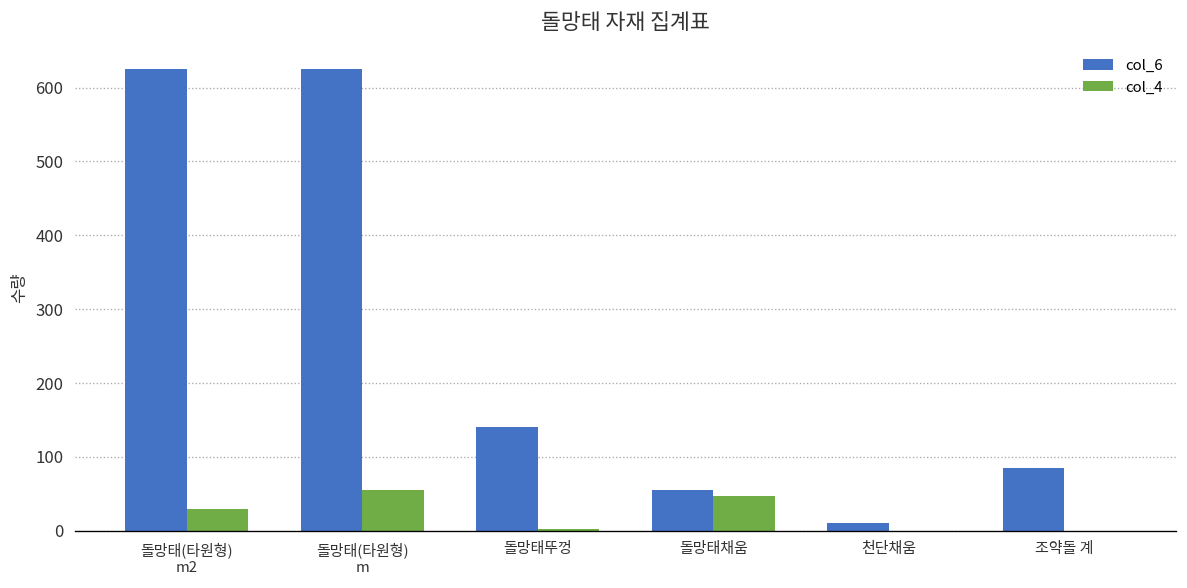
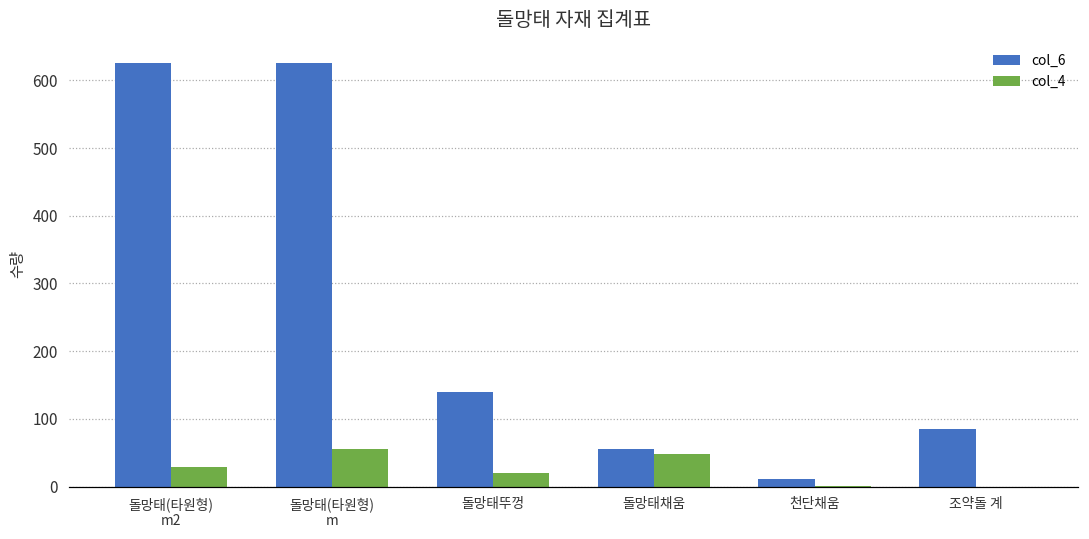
  {
    "col_6": {
      "돌망태(타원형) m2": 630,
      "돌망태(타원형) m": 630,
      "돌망태뚜껑": 140,
      "돌망태채움": 60,
      "천단채움": 10,
      "조약돌 계": 90
    },
    "col_4": {
      "돌망태(타원형) m2": 30,
      "돌망태(타원형) m": 60,
-     "돌망태뚜껑": 0,
+     "돌망태뚜껑": 20,
      "돌망태채움": 50,
      "조약돌 계": 0
    }
  }
